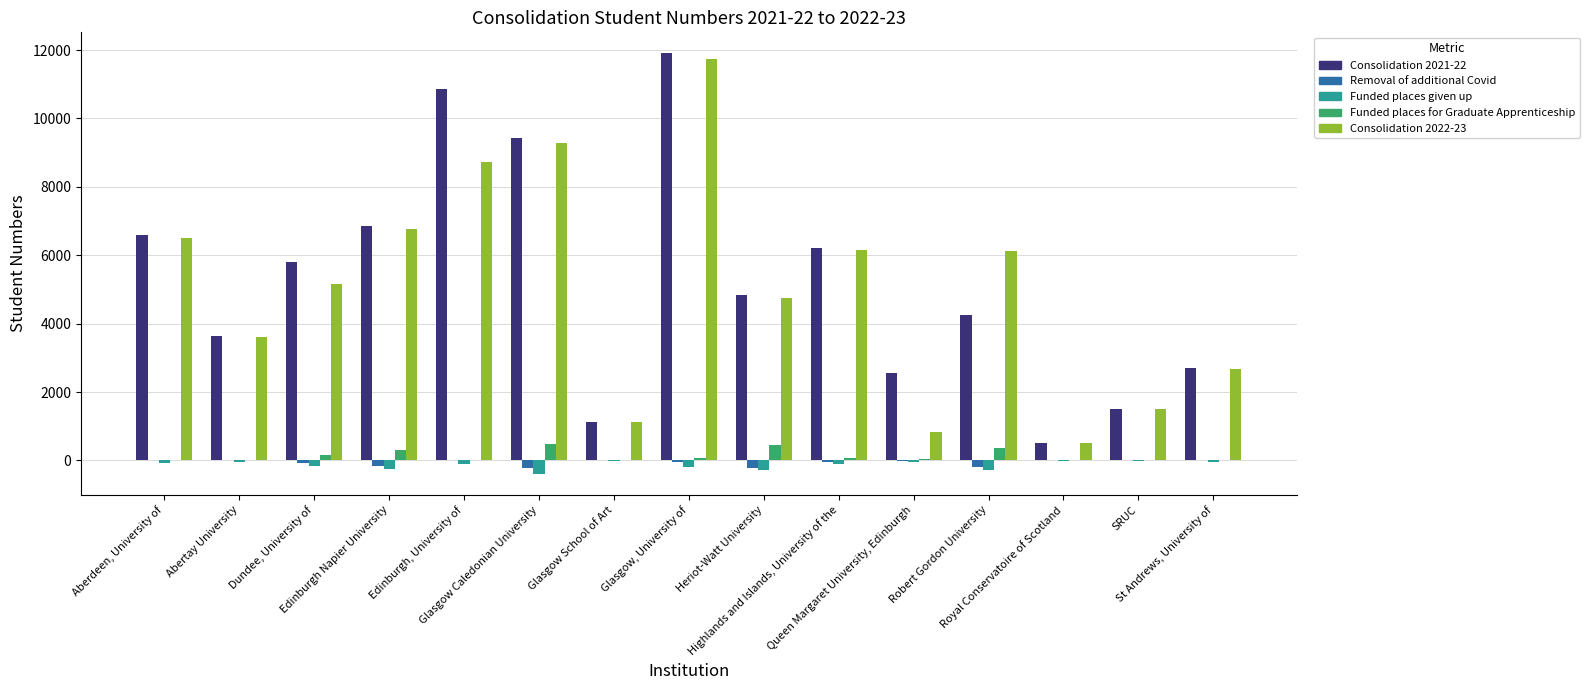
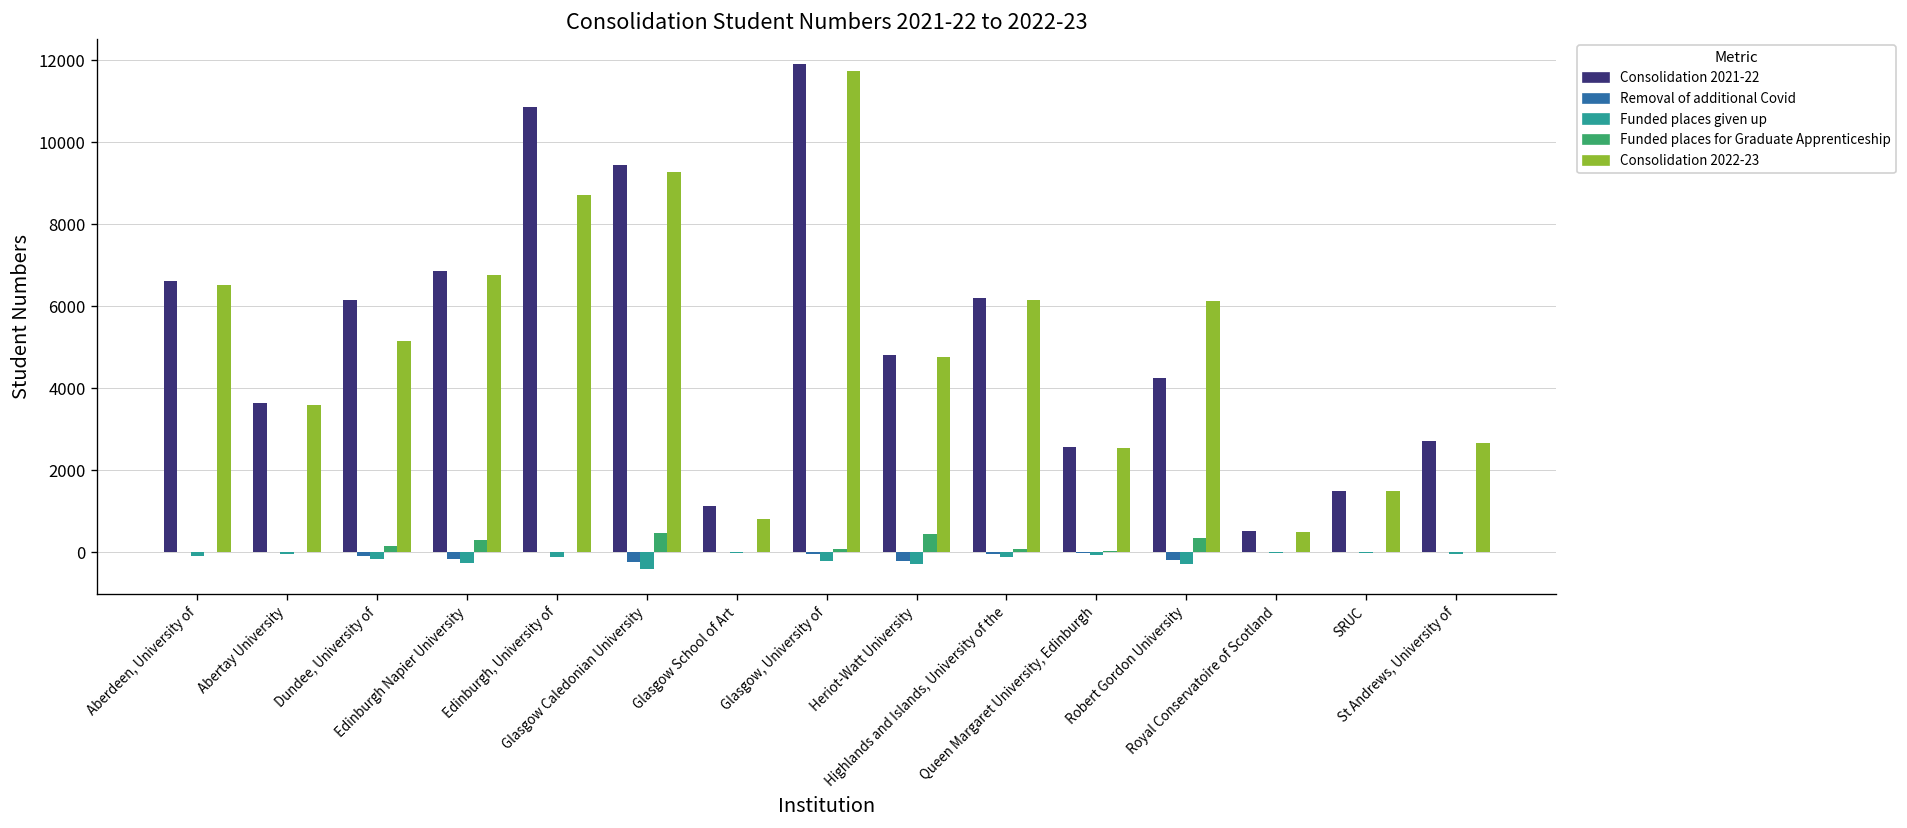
  {
    "Consolidation 2021-22": {
      "Aberdeen, University of": 6600,
      "Abertay University": 3600,
-     "Dundee, University of": 5800,
+     "Dundee, University of": 6200,
      "Edinburgh Napier University": 6900,
      "Edinburgh, University of": 10900,
      "Glasgow Caledonian University": 9400,
      "Glasgow School of Art": 1100,
      "Glasgow, University of": 11900,
      "Heriot-Watt University": 4800,
      "Highlands and Islands, University of the": 6200,
      "Queen Margaret University, Edinburgh": 2600,
      "Robert Gordon University": 4300,
      "Royal Conservatoire of Scotland": 500,
      "SRUC": 1500,
      "St Andrews, University of": 2700
    },
    "Consolidation 2022-23": {
      "Aberdeen, University of": 6500,
      "Abertay University": 3600,
      "Dundee, University of": 5200,
      "Edinburgh Napier University": 6800,
      "Edinburgh, University of": 8700,
      "Glasgow Caledonian University": 9300,
-     "Glasgow School of Art": 1100,
+     "Glasgow School of Art": 800,
      "Glasgow, University of": 11700,
      "Heriot-Watt University": 4800,
      "Highlands and Islands, University of the": 6100,
-     "Queen Margaret University, Edinburgh": 800,
+     "Queen Margaret University, Edinburgh": 2500,
      "Robert Gordon University": 6100,
      "Royal Conservatoire of Scotland": 500,
      "SRUC": 1500,
      "St Andrews, University of": 2700
    }
  }
